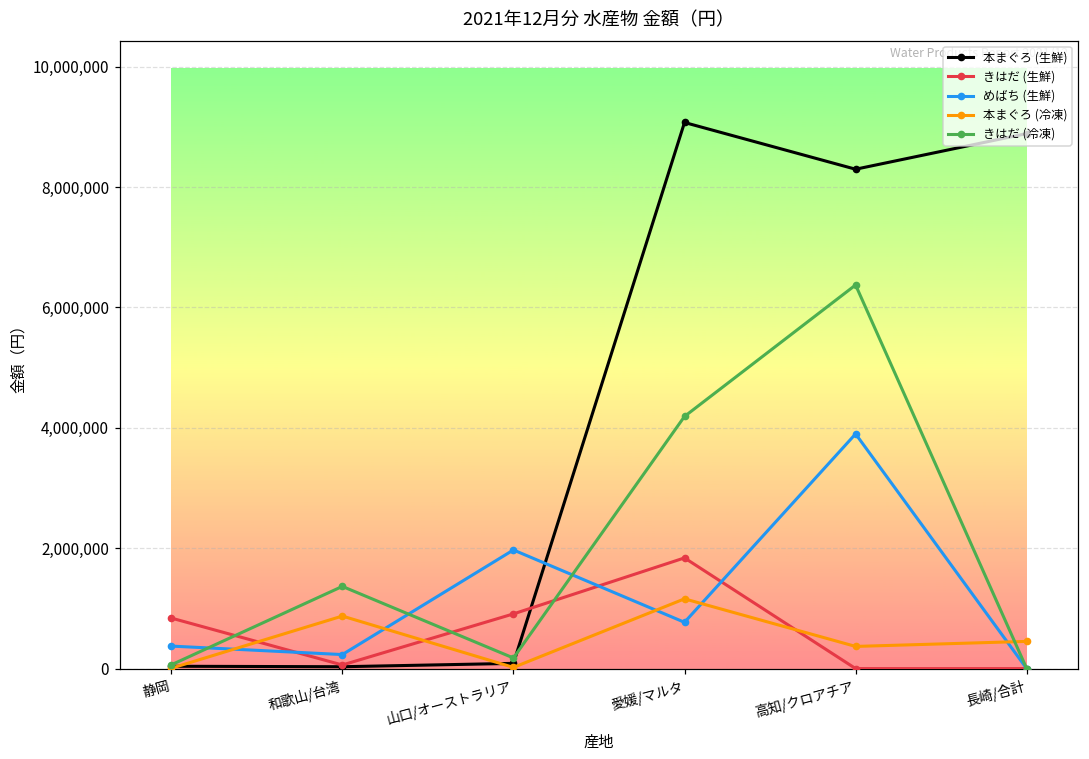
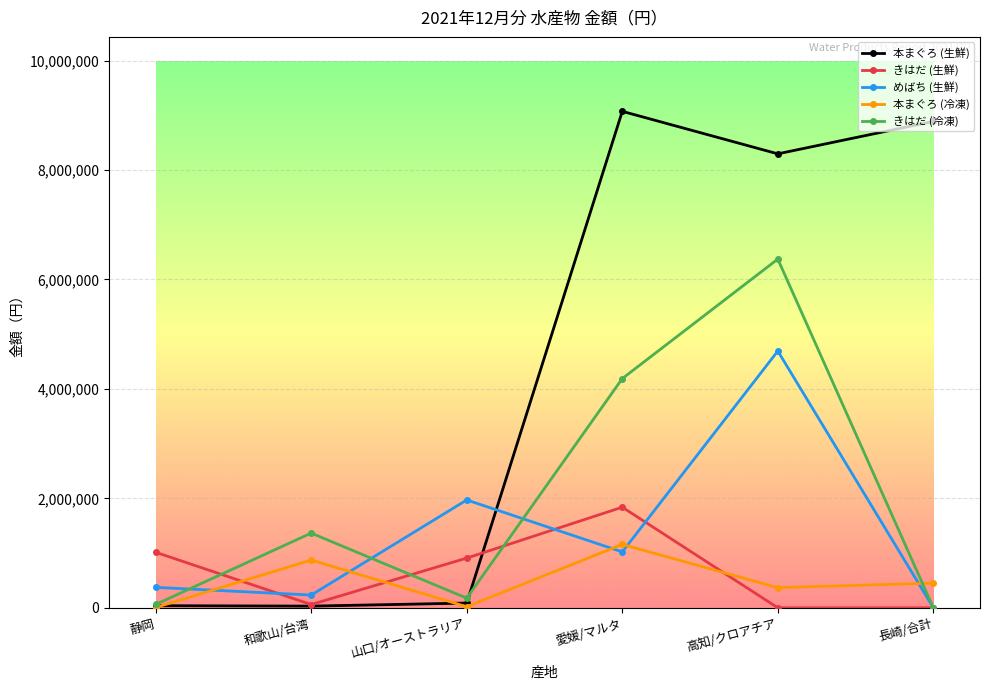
  {
    "本まぐろ (生鮮)": {
      "山口/オーストラリア": "100,000",
      "愛媛/マルタ": "9,100,000",
      "高知/クロアチア": "8,300,000"
    },
    "きはだ (生鮮)": {
-     "静岡": "800,000",
+     "静岡": "1,000,000",
      "山口/オーストラリア": "900,000",
      "愛媛/マルタ": "1,800,000",
      "高知/クロアチア": "0"
    },
    "めばち (生鮮)": {
      "静岡": "400,000",
      "和歌山/台湾": "200,000",
      "山口/オーストラリア": "2,000,000",
-     "愛媛/マルタ": "800,000",
-     "高知/クロアチア": "3,900,000"
+     "愛媛/マルタ": "1,000,000",
+     "高知/クロアチア": "4,700,000"
    },
    "本まぐろ (冷凍)": {
      "和歌山/台湾": "900,000",
      "山口/オーストラリア": "0",
      "愛媛/マルタ": "1,200,000",
      "高知/クロアチア": "400,000",
      "長崎/合計": "500,000"
    },
    "きはだ (冷凍)": {
      "和歌山/台湾": "1,400,000",
      "山口/オーストラリア": "200,000",
      "愛媛/マルタ": "4,200,000",
      "高知/クロアチア": "6,400,000"
    }
  }
